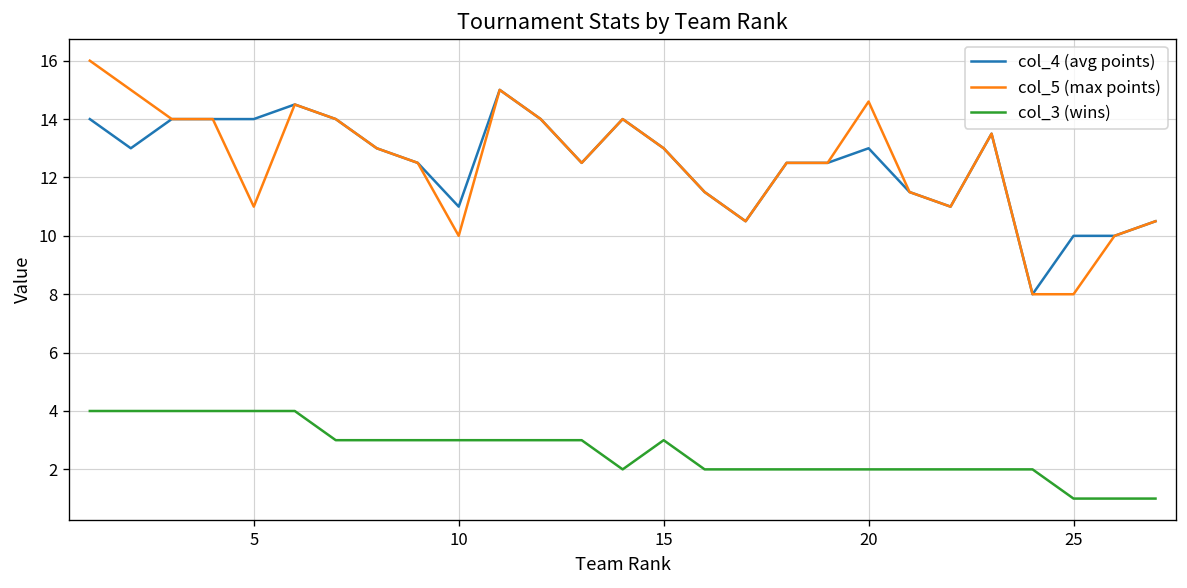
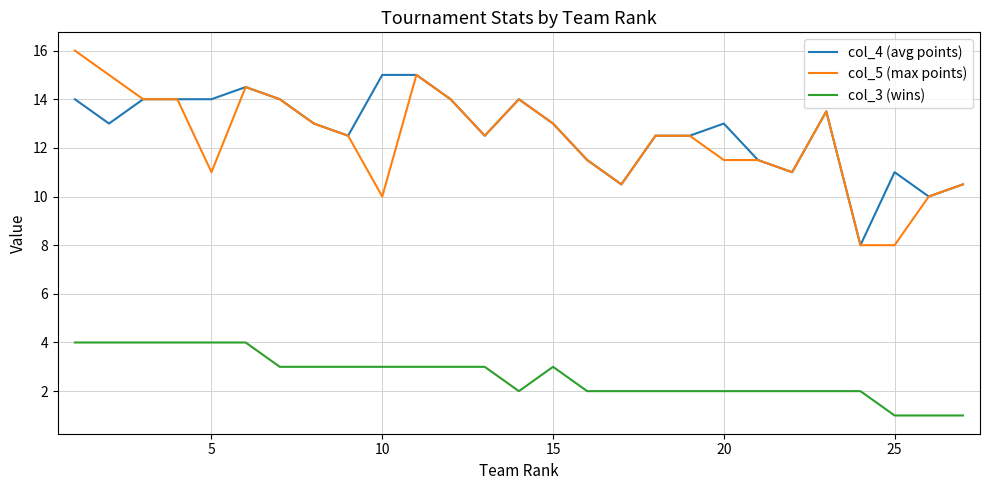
  {
    "col_4 (avg points)": {
      "5": 14,
-     "10": 11,
+     "10": 15,
      "20": 13,
-     "25": 10
+     "25": 11
    },
    "col_5 (max points)": {
      "5": 11.0,
      "10": 10.0,
-     "20": 14.6,
+     "20": 11.5,
      "25": 8.0
    },
    "col_3 (wins)": {
      "5": 4.0,
      "10": 3.0,
      "15": 3.0,
      "20": 2.0,
      "25": 1.0
    }
  }
